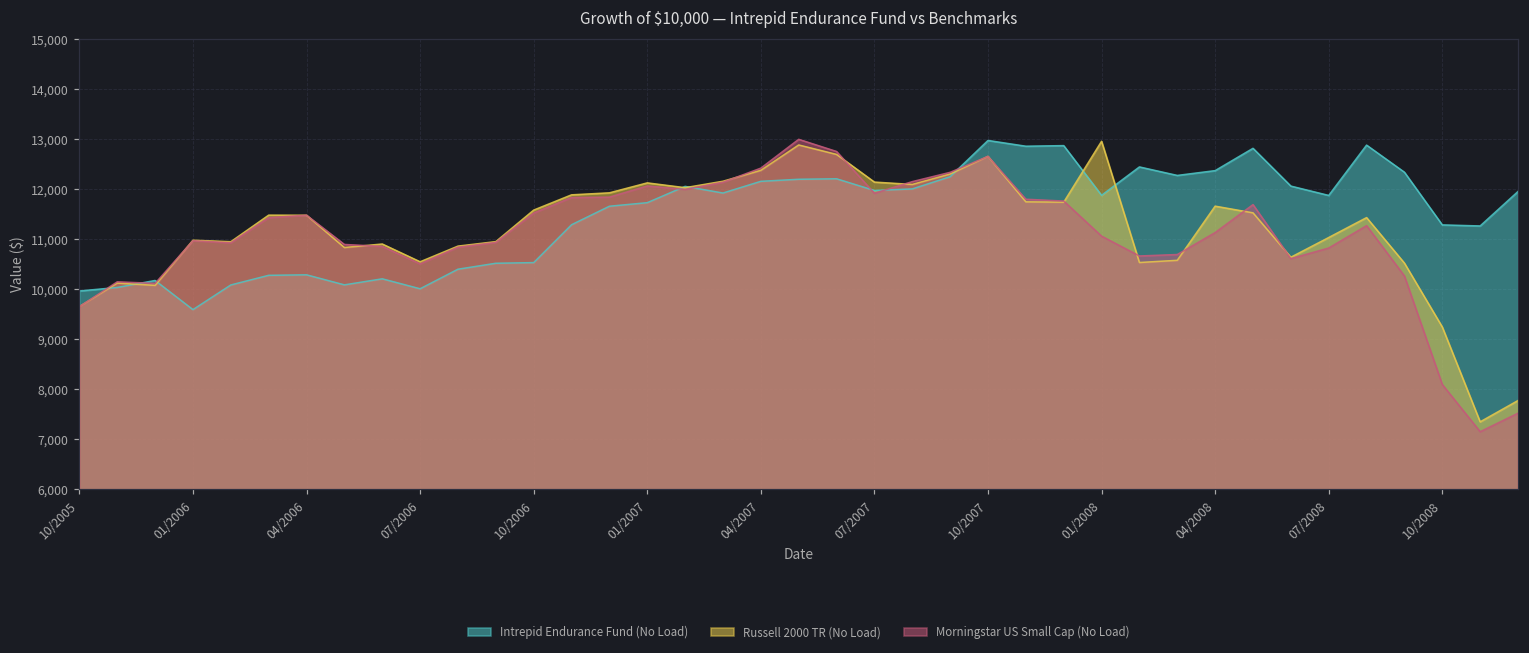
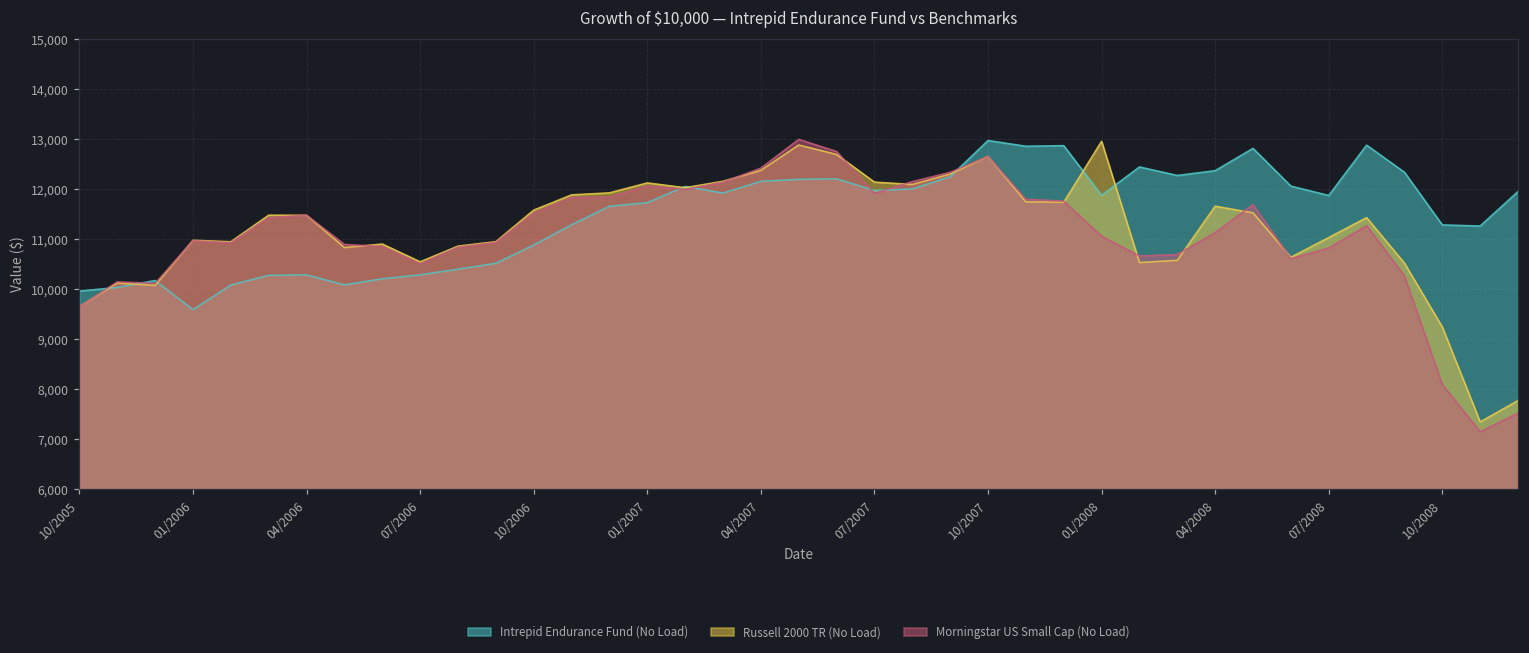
  {
    "Intrepid Endurance Fund (No Load)": {
      "10/2005": "10,000",
      "01/2006": "9,600",
      "04/2006": "10,300",
-     "07/2006": "10,000",
-     "10/2006": "10,500",
+     "07/2006": "10,300",
+     "10/2006": "10,900",
      "01/2007": "11,700",
      "04/2007": "12,200",
      "10/2007": "13,000",
      "01/2008": "11,900",
      "04/2008": "12,400",
      "07/2008": "11,900",
      "10/2008": "11,300"
    },
    "Russell 2000 TR (No Load)": {
      "10/2006": "11,600",
      "01/2007": "12,100",
      "07/2007": "12,100",
      "01/2008": "13,000",
      "04/2008": "11,700",
      "07/2008": "11,000",
      "10/2008": "9,200"
    },
    "Morningstar US Small Cap (No Load)": {
      "10/2006": "11,500",
      "01/2007": "12,100",
      "01/2008": "11,100",
      "04/2008": "11,100",
      "07/2008": "10,800",
      "10/2008": "8,100"
    }
  }
